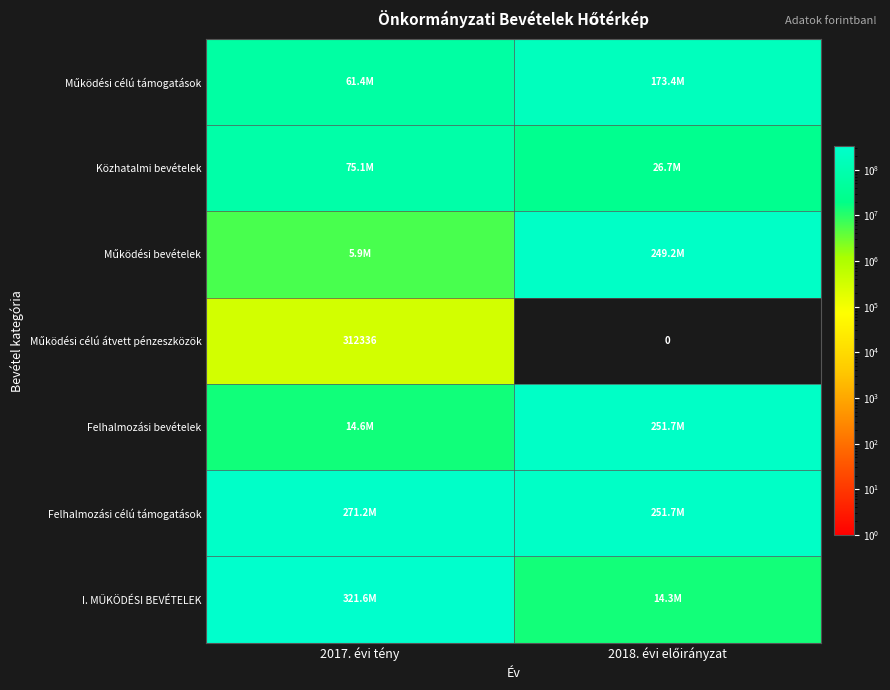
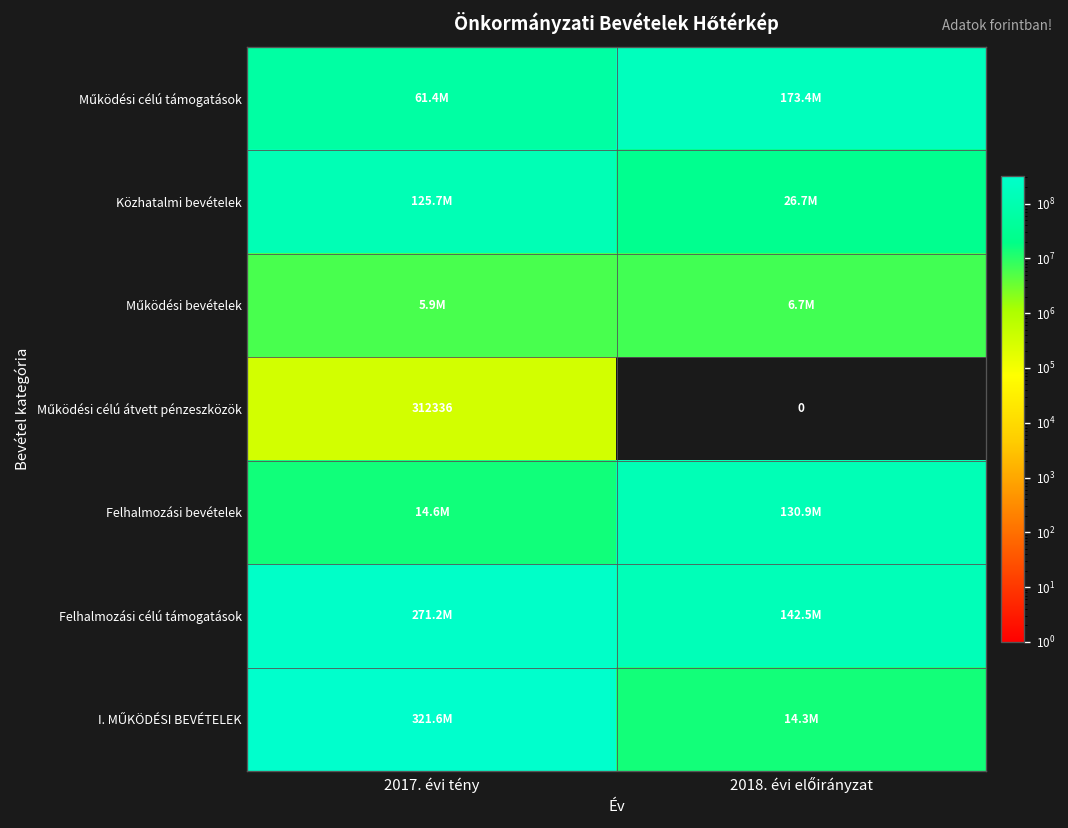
  {
    "Működési célú támogatások": {
      "2017. évi tény": "61.4M",
      "2018. évi előirányzat": "173.4M"
    },
    "Közhatalmi bevételek": {
-     "2017. évi tény": "75.1M",
+     "2017. évi tény": "125.7M",
      "2018. évi előirányzat": "26.7M"
    },
    "Működési bevételek": {
      "2017. évi tény": "5.9M",
-     "2018. évi előirányzat": "249.2M"
+     "2018. évi előirányzat": "6.7M"
    },
    "Működési célú átvett pénzeszközök": {
      "2017. évi tény": "312336",
      "2018. évi előirányzat": "0"
    },
    "Felhalmozási bevételek": {
      "2017. évi tény": "14.6M",
-     "2018. évi előirányzat": "251.7M"
+     "2018. évi előirányzat": "130.9M"
    },
    "Felhalmozási célú támogatások": {
      "2017. évi tény": "271.2M",
-     "2018. évi előirányzat": "251.7M"
+     "2018. évi előirányzat": "142.5M"
    },
    "I. MŰKÖDÉSI BEVÉTELEK": {
      "2017. évi tény": "321.6M",
      "2018. évi előirányzat": "14.3M"
    }
  }
